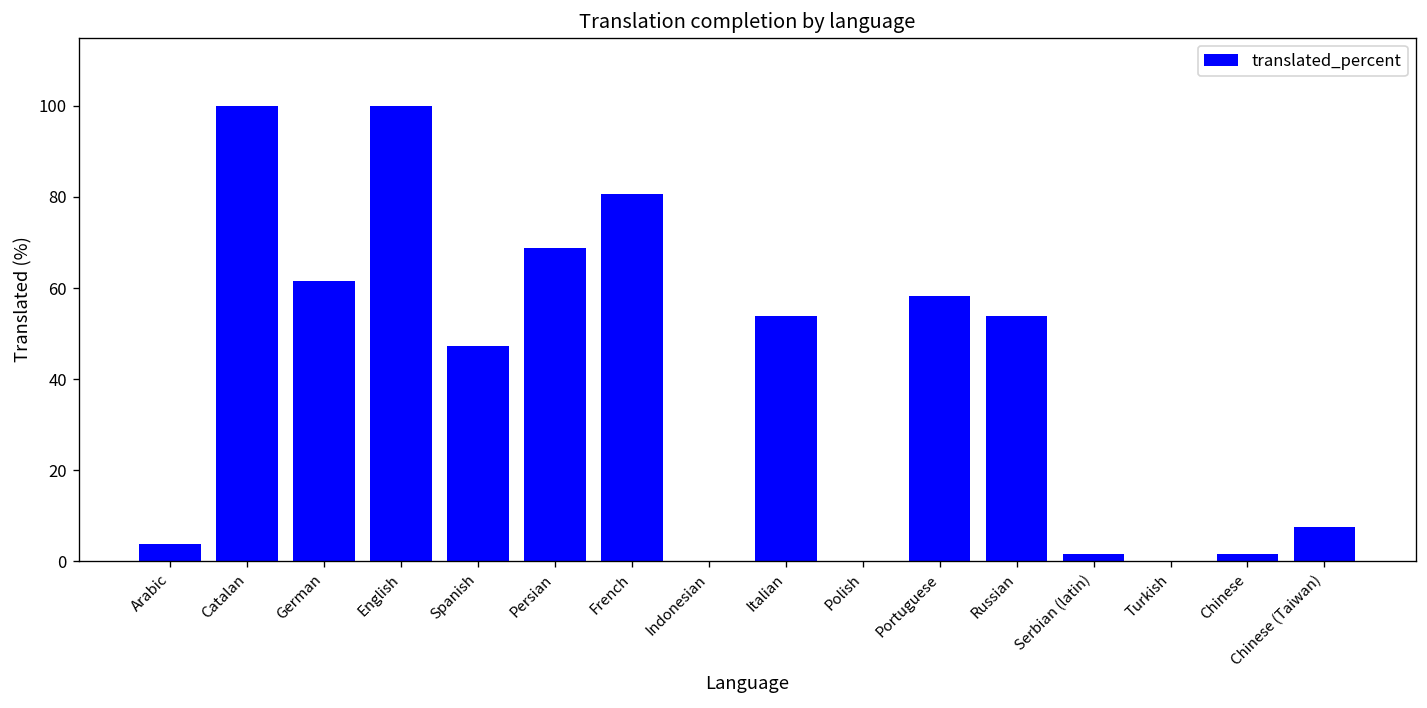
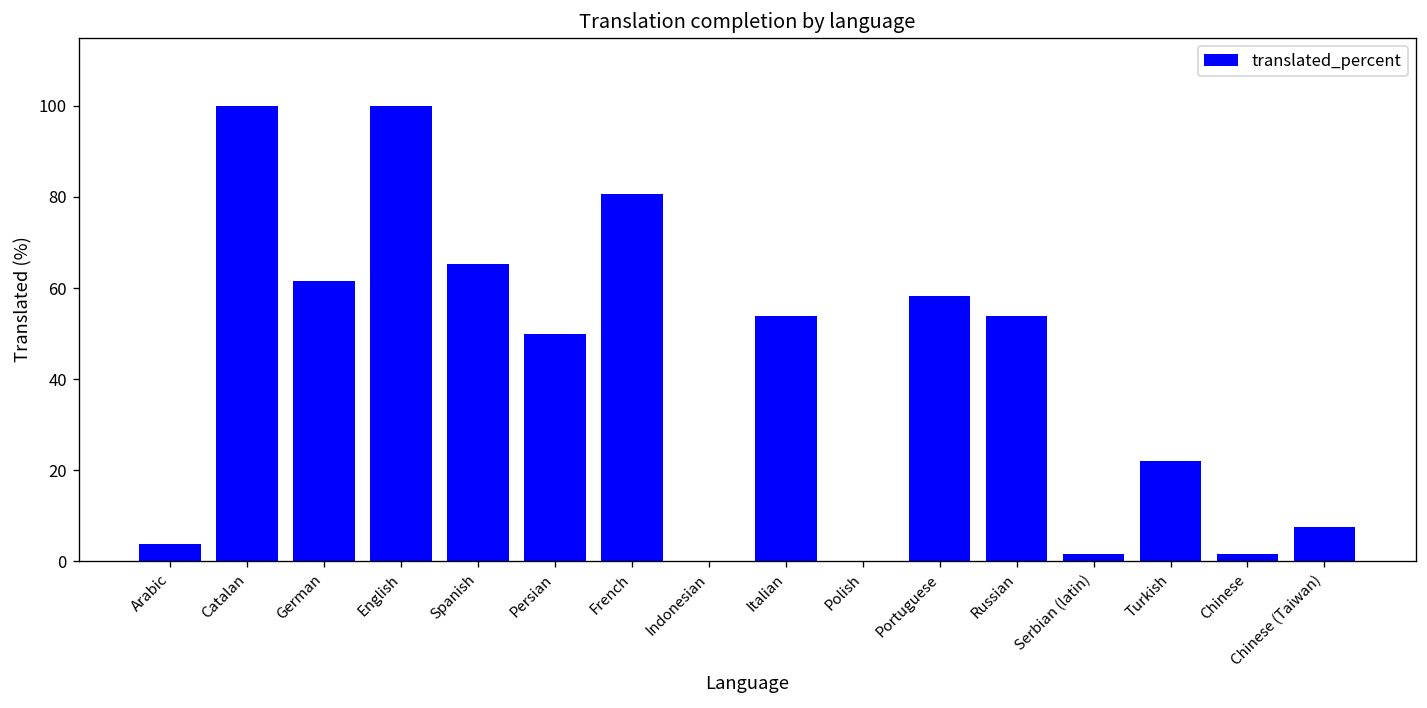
  {
    "Arabic": 4,
    "Catalan": 100,
    "German": 62,
    "English": 100,
-   "Spanish": 47,
-   "Persian": 69,
+   "Spanish": 65,
+   "Persian": 50,
    "French": 81,
    "Indonesian": 0,
    "Italian": 54,
    "Polish": 0,
    "Portuguese": 58,
    "Russian": 54,
    "Serbian (latin)": 2,
-   "Turkish": 0,
+   "Turkish": 22,
    "Chinese": 2,
    "Chinese (Taiwan)": 8
  }
